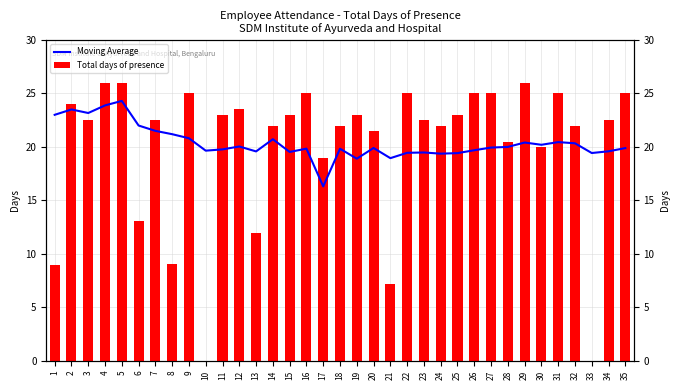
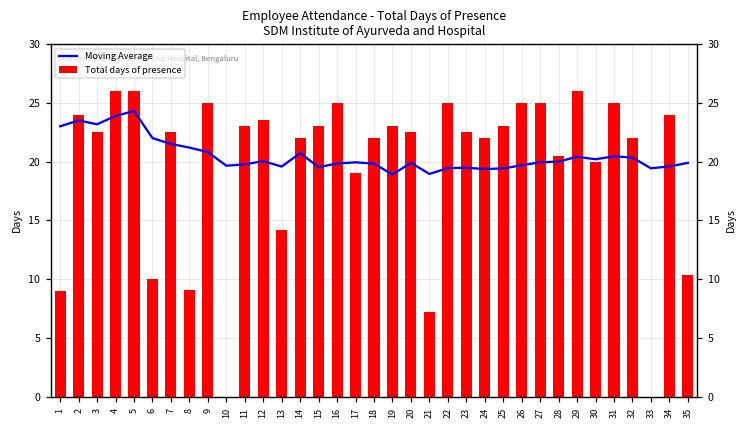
  {
    "Moving Average": {
      "1": 23.0,
      "2": 23.5,
      "3": 23.2,
      "4": 23.9,
      "5": 24.3,
      "6": 22.0,
      "7": 21.5,
      "8": 21.2,
      "9": 20.8,
      "10": 19.7,
      "11": 19.8,
      "12": 20.0,
      "13": 19.6,
      "14": 20.7,
      "15": 19.5,
      "16": 19.8,
-     "17": 16.3,
+     "17": 19.9,
      "18": 19.8,
      "19": 18.9,
      "20": 19.9,
      "21": 19.0,
      "22": 19.5,
      "23": 19.5,
      "24": 19.4,
      "25": 19.4,
      "26": 19.7,
      "27": 19.9,
      "28": 20.0,
      "29": 20.4,
      "30": 20.2,
      "31": 20.5,
      "32": 20.3,
      "33": 19.4,
      "34": 19.6,
      "35": 19.9
    },
    "Total days of presence": {
      "1": 9.0,
      "2": 24.0,
      "3": 22.5,
      "4": 26.0,
      "5": 26.0,
-     "6": 13.1,
+     "6": 10.0,
      "7": 22.5,
      "8": 9.1,
      "9": 25.0,
      "10": 0.0,
      "11": 23.0,
      "12": 23.5,
-     "13": 12.0,
+     "13": 14.2,
      "14": 22.0,
      "15": 23.0,
      "16": 25.0,
      "17": 19.0,
      "18": 22.0,
      "19": 23.0,
-     "20": 21.5,
+     "20": 22.5,
      "21": 7.2,
      "22": 25.0,
      "23": 22.5,
      "24": 22.0,
      "25": 23.0,
      "26": 25.0,
      "27": 25.0,
      "28": 20.5,
      "29": 26.0,
      "30": 20.0,
      "31": 25.0,
      "32": 22.0,
      "33": 0.0,
-     "34": 22.5,
-     "35": 25.0
+     "34": 24.0,
+     "35": 10.4
    }
  }
